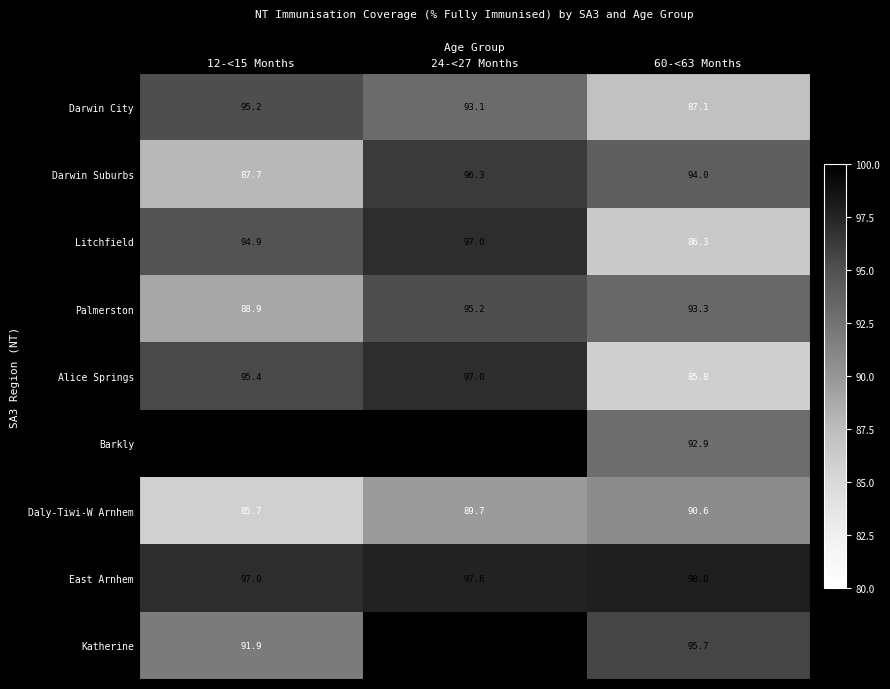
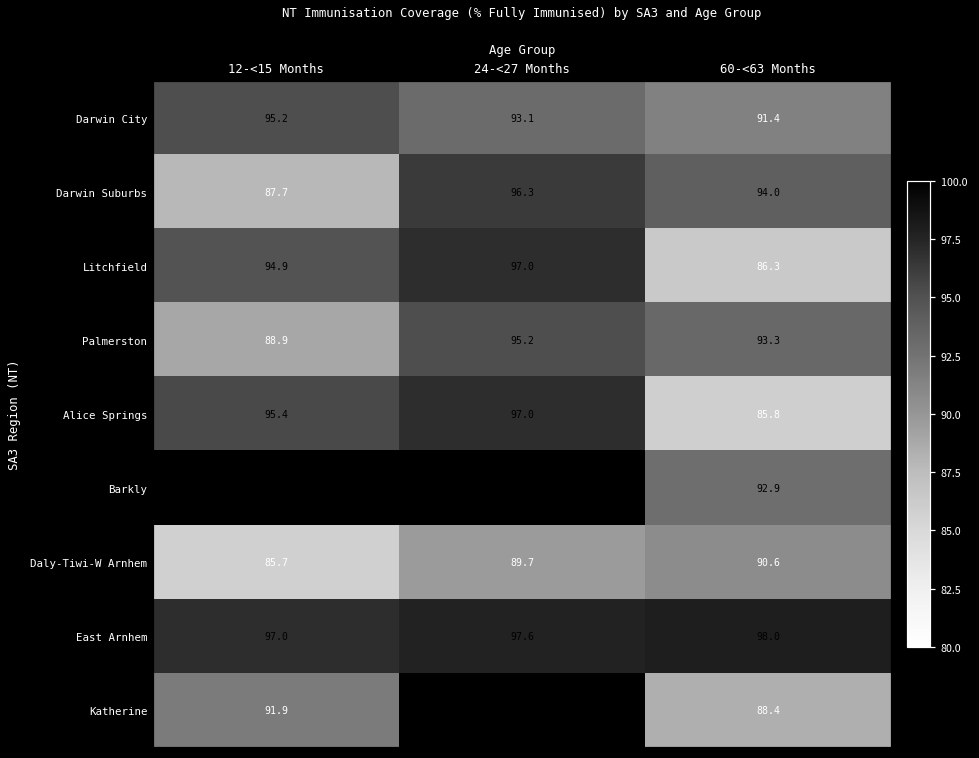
  {
    "Darwin City": {
      "12-<15 Months": 95.2,
      "24-<27 Months": 93.1,
-     "60-<63 Months": 87.1
+     "60-<63 Months": 91.4
    },
    "Darwin Suburbs": {
      "12-<15 Months": 87.7,
      "24-<27 Months": 96.3,
      "60-<63 Months": 94.0
    },
    "Litchfield": {
      "12-<15 Months": 94.9,
      "60-<63 Months": 86.3
    },
    "Palmerston": {
      "12-<15 Months": 88.9,
      "24-<27 Months": 95.2,
      "60-<63 Months": 93.3
    },
    "Alice Springs": {
      "12-<15 Months": 95.4,
      "60-<63 Months": 85.8
    },
    "Barkly": {
      "60-<63 Months": 92.9
    },
    "Daly-Tiwi-W Arnhem": {
      "24-<27 Months": 89.7,
      "60-<63 Months": 90.6
    },
    "Katherine": {
      "12-<15 Months": 91.9,
-     "60-<63 Months": 95.7
+     "60-<63 Months": 88.4
    }
  }
